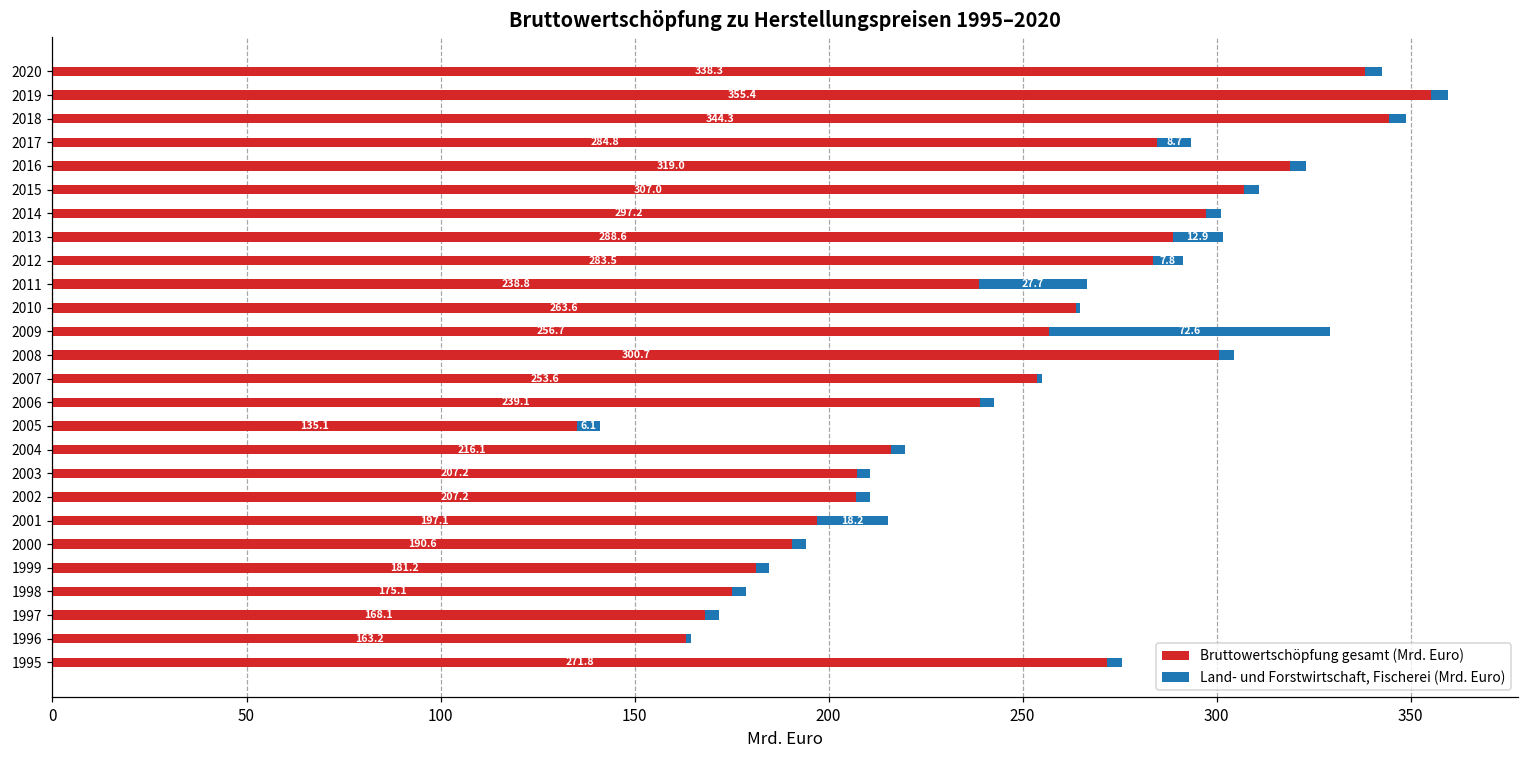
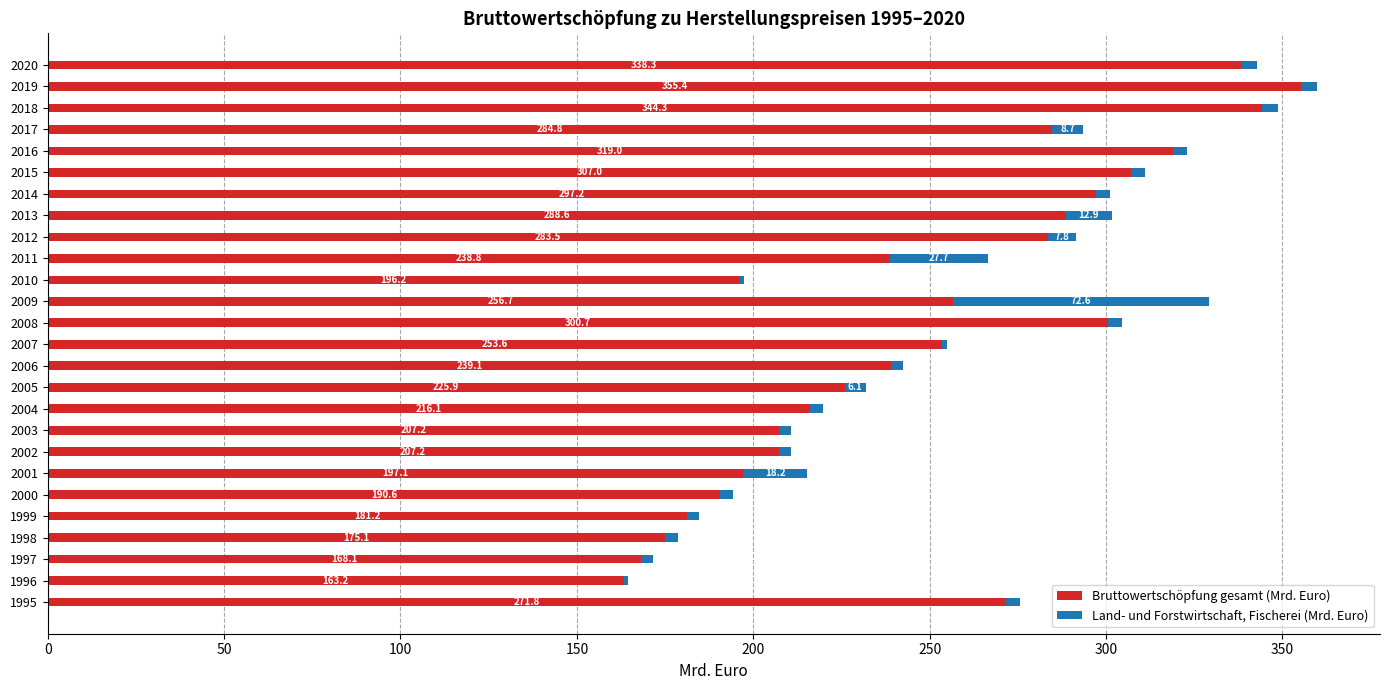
  {
    "Bruttowertschöpfung gesamt (Mrd. Euro)": {
      "2020": 338.3,
      "2019": 355.4,
      "2018": 344.3,
      "2017": 284.8,
      "2016": 319.0,
      "2015": 307.0,
      "2014": 297.2,
      "2013": 288.6,
      "2012": 283.5,
      "2011": 238.8,
-     "2010": 263.6,
+     "2010": 196.2,
      "2009": 256.7,
      "2008": 300.7,
      "2007": 253.6,
      "2006": 239.1,
-     "2005": 135.1,
+     "2005": 225.9,
      "2004": 216.1,
      "2003": 207.2,
      "2002": 207.2,
      "2001": 197.1,
      "2000": 190.6,
      "1999": 181.2,
      "1998": 175.1,
      "1997": 168.1,
      "1996": 163.2,
      "1995": 271.8
    },
    "Land- und Forstwirtschaft, Fischerei (Mrd. Euro)": {
      "2017": 8.7,
      "2013": 12.9,
      "2012": 7.8,
      "2011": 27.7,
      "2009": 72.6,
      "2005": 6.1,
      "2001": 18.2
    }
  }
